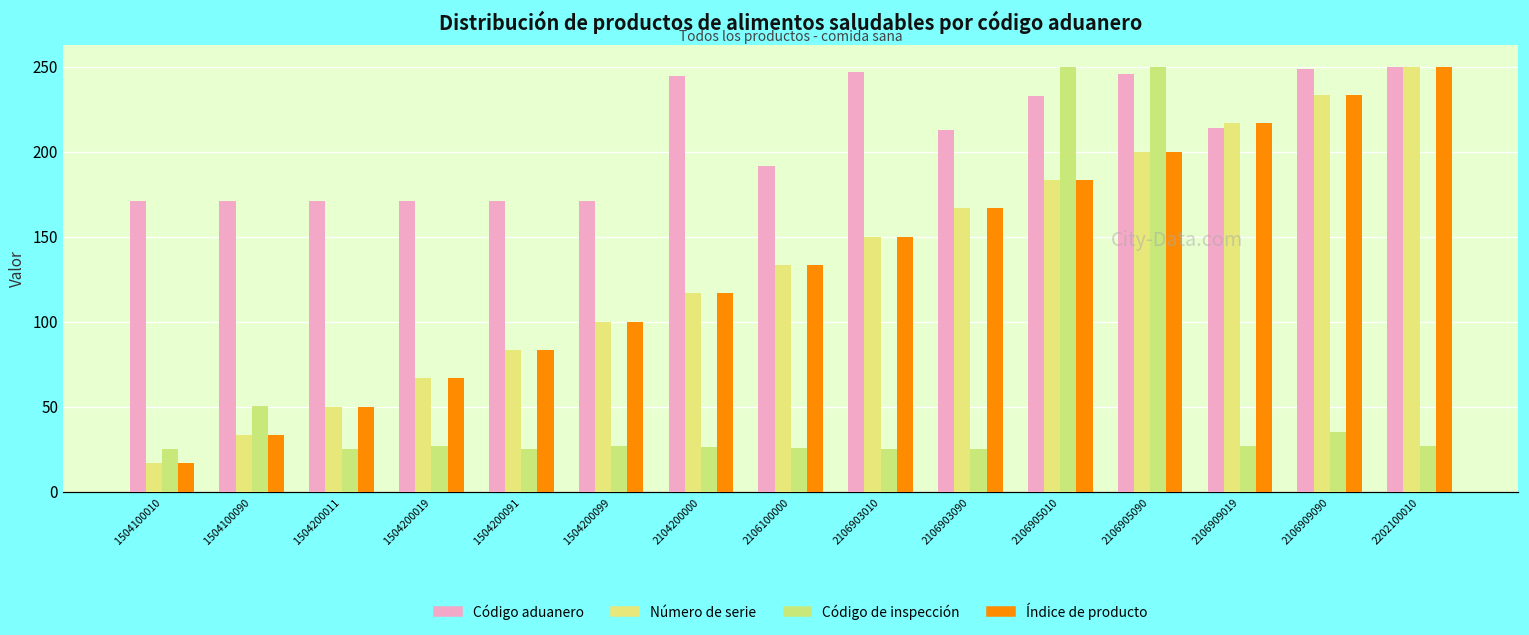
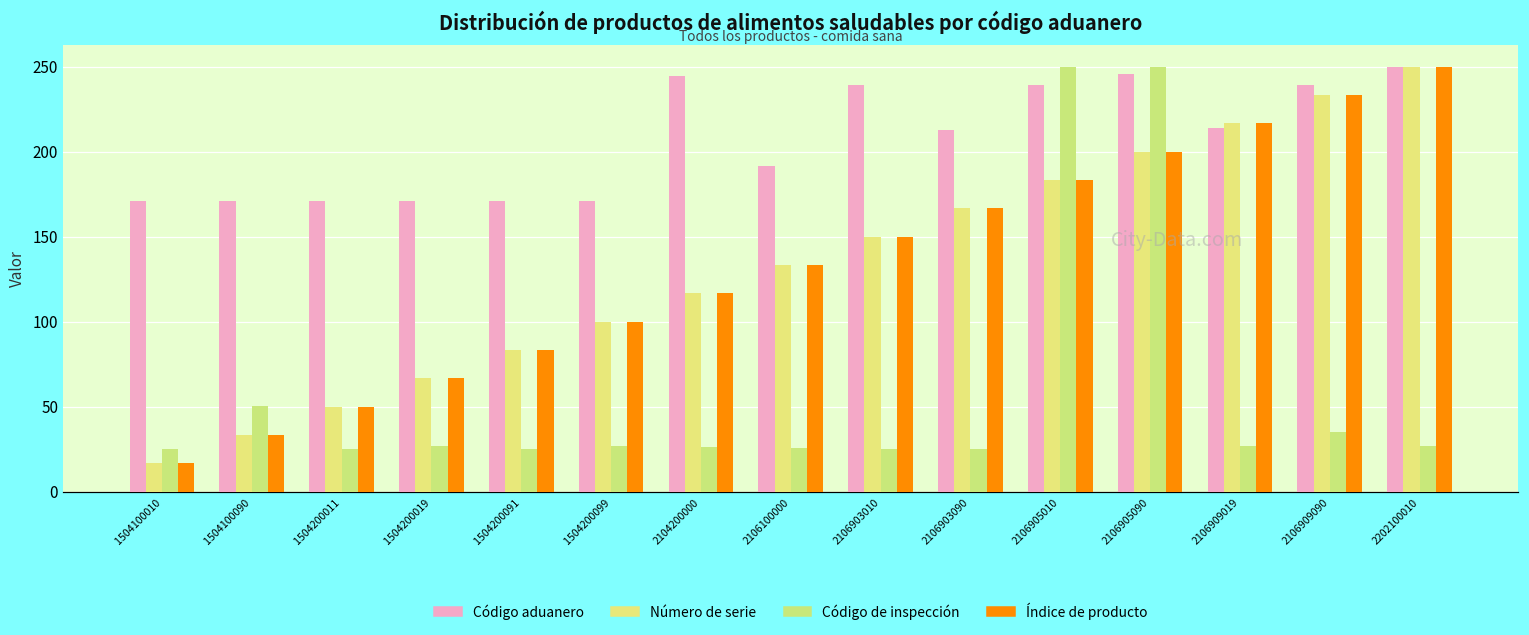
  {
    "Código aduanero": {
      "1504100010": 171,
      "1504100090": 171,
      "1504200011": 171,
      "1504200019": 171,
      "1504200091": 171,
      "1504200099": 171,
      "2104200000": 244,
      "2106100000": 191,
-     "2106903010": 247,
+     "2106903010": 239,
      "2106903090": 213,
-     "2106905010": 233,
+     "2106905010": 239,
      "2106905090": 246,
      "2106909019": 214,
-     "2106909090": 249,
+     "2106909090": 239,
      "2202100010": 250
    },
    "Índice de producto": {
      "1504100010": 17,
      "1504100090": 33,
      "1504200011": 50,
      "1504200019": 67,
      "1504200091": 83,
      "1504200099": 100,
      "2104200000": 117,
      "2106100000": 133,
      "2106903010": 150,
      "2106903090": 167,
      "2106905010": 183,
      "2106905090": 200,
      "2106909019": 217,
      "2106909090": 233,
      "2202100010": 250
    }
  }
